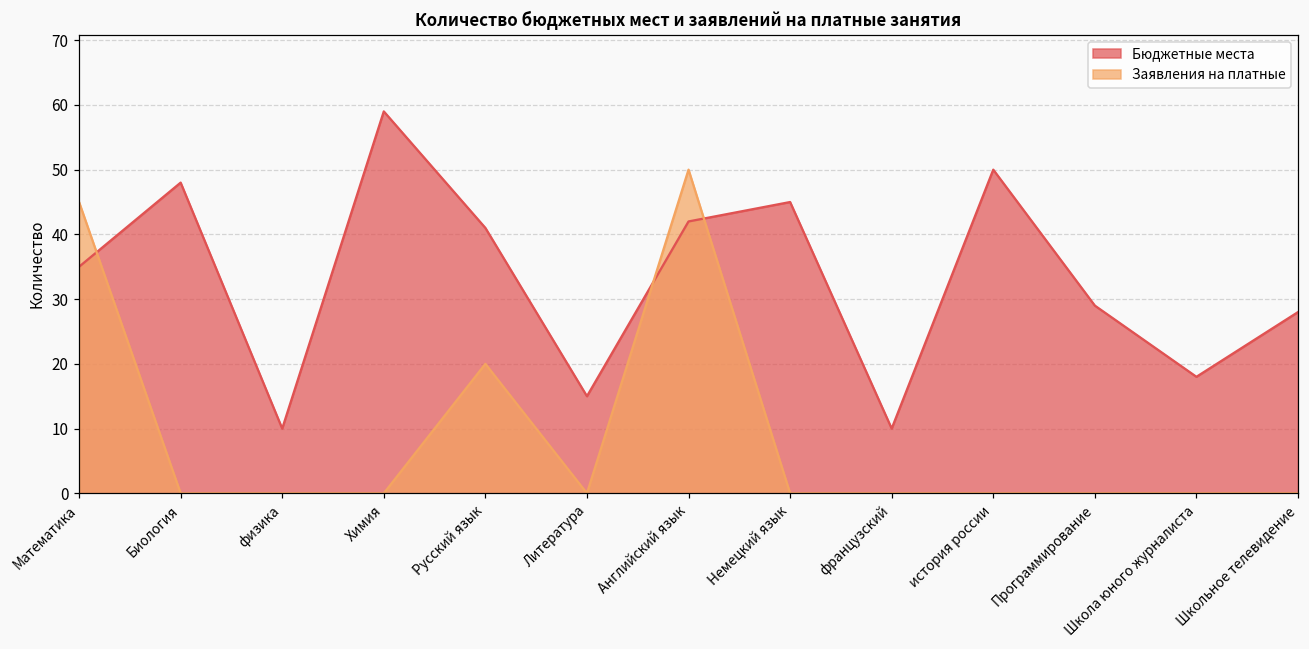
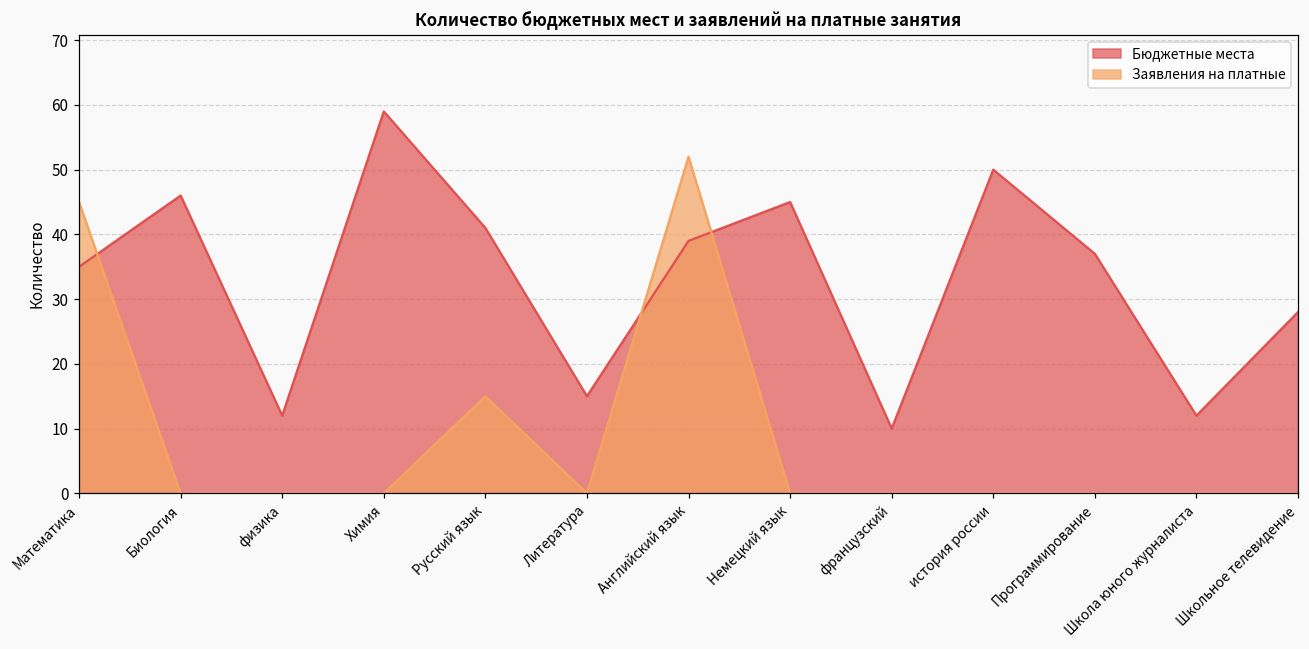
  {
    "Бюджетные места": {
      "Математика": 35,
-     "Биология": 48,
-     "физика": 10,
+     "Биология": 46,
+     "физика": 12,
      "Химия": 59,
      "Русский язык": 41,
      "Литература": 15,
-     "Английский язык": 42,
+     "Английский язык": 39,
      "Немецкий язык": 45,
      "французский": 10,
      "история россии": 50,
-     "Программирование": 29,
-     "Школа юного журналиста": 18,
+     "Программирование": 37,
+     "Школа юного журналиста": 12,
      "Школьное телевидение": 28
    },
    "Заявления на платные": {
      "Математика": 45,
      "Биология": 0,
      "физика": 0,
      "Химия": 0,
-     "Русский язык": 20,
+     "Русский язык": 15,
      "Литература": 0,
-     "Английский язык": 50,
+     "Английский язык": 52,
      "Немецкий язык": 0,
      "французский": 0,
      "история россии": 0,
      "Программирование": 0,
      "Школа юного журналиста": 0,
      "Школьное телевидение": 0
    }
  }
